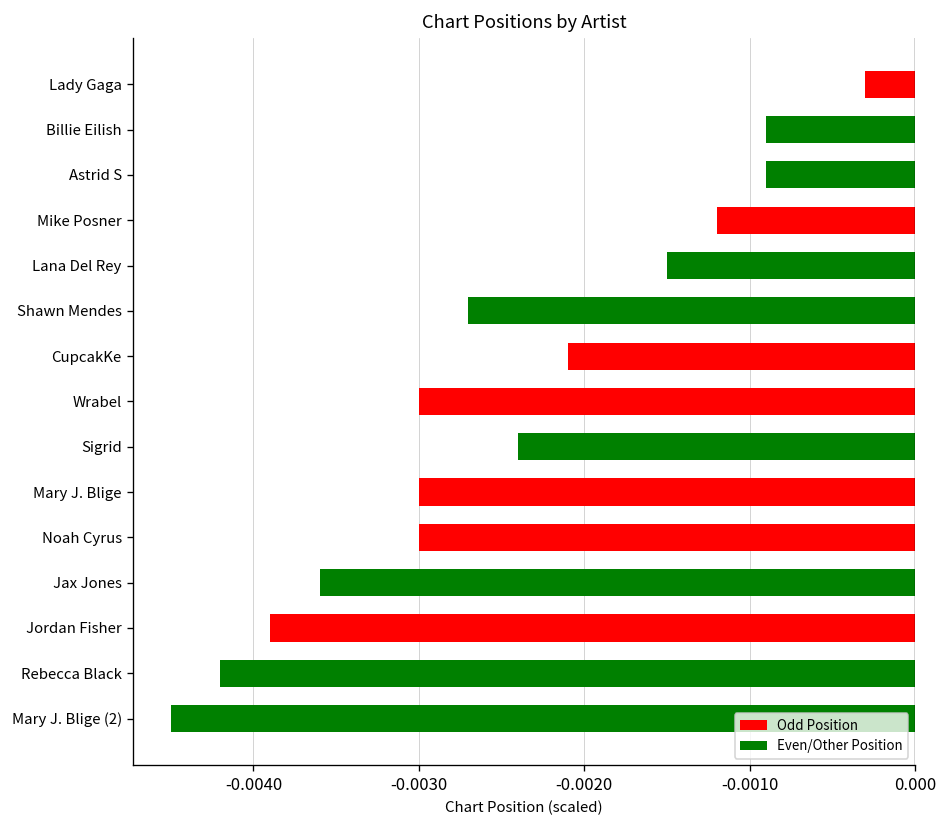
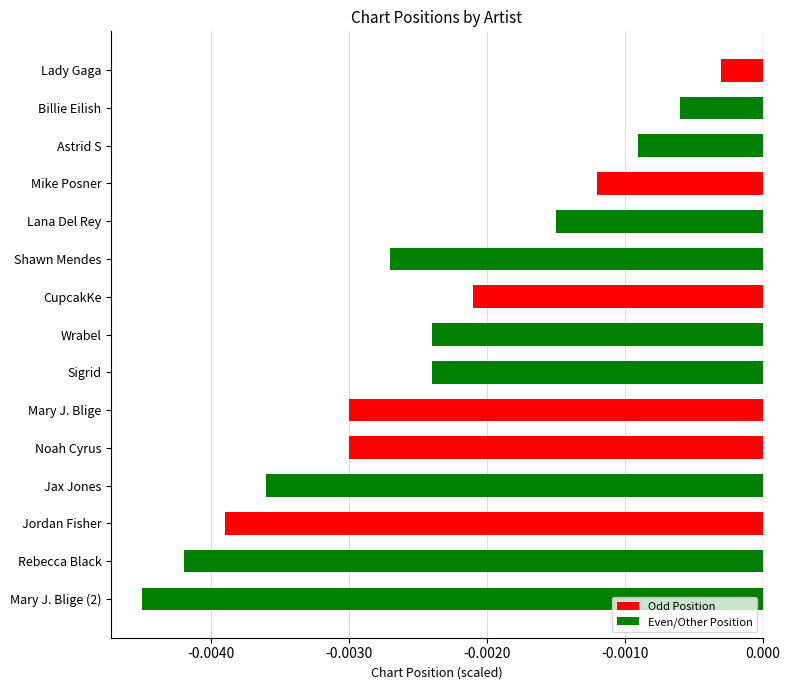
  {
    "Lady Gaga": -0.00030,
-   "Billie Eilish": -0.00090,
+   "Billie Eilish": -0.00060,
    "Astrid S": -0.00090,
    "Mike Posner": -0.00120,
    "Lana Del Rey": -0.00150,
    "Shawn Mendes": -0.00270,
    "CupcakKe": -0.00210,
-   "Wrabel": -0.00300,
+   "Wrabel": -0.00240,
    "Sigrid": -0.00240,
    "Mary J. Blige": -0.00300,
    "Noah Cyrus": -0.00300,
    "Jax Jones": -0.00360,
    "Jordan Fisher": -0.00390,
    "Rebecca Black": -0.00420,
    "Mary J. Blige (2)": -0.00450
  }
